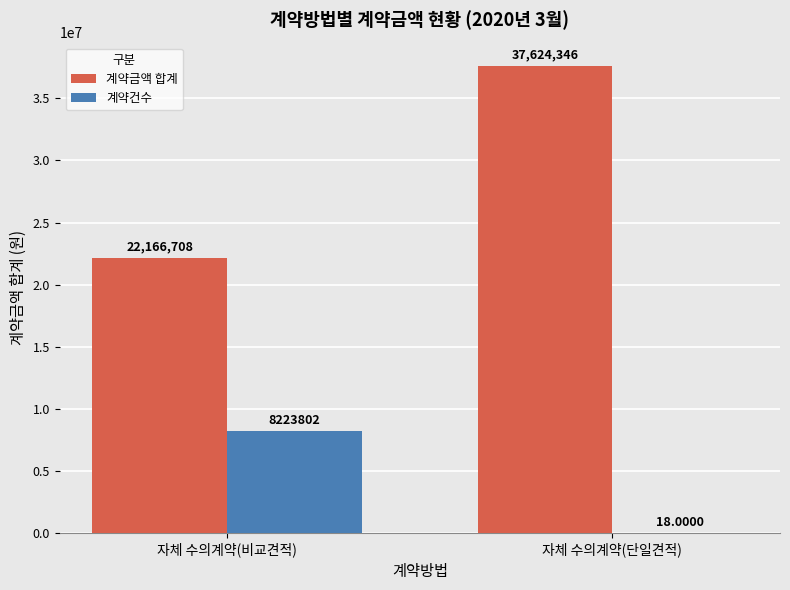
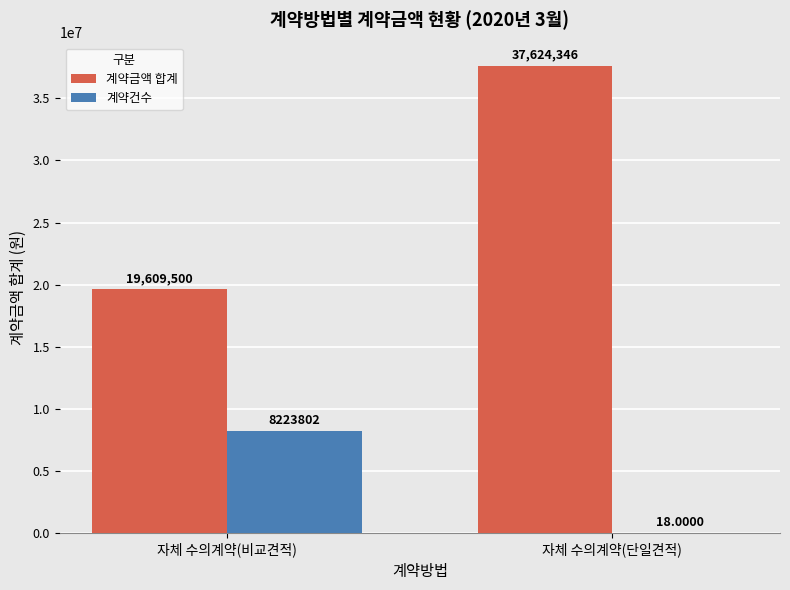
  {
    "계약금액 합계": {
-     "자체 수의계약(비교견적)": "22,166,708",
+     "자체 수의계약(비교견적)": "19,609,500",
      "자체 수의계약(단일견적)": "37,624,346"
    },
    "계약건수": {
      "자체 수의계약(비교견적)": "8223802",
      "자체 수의계약(단일견적)": "18.0000"
    }
  }
